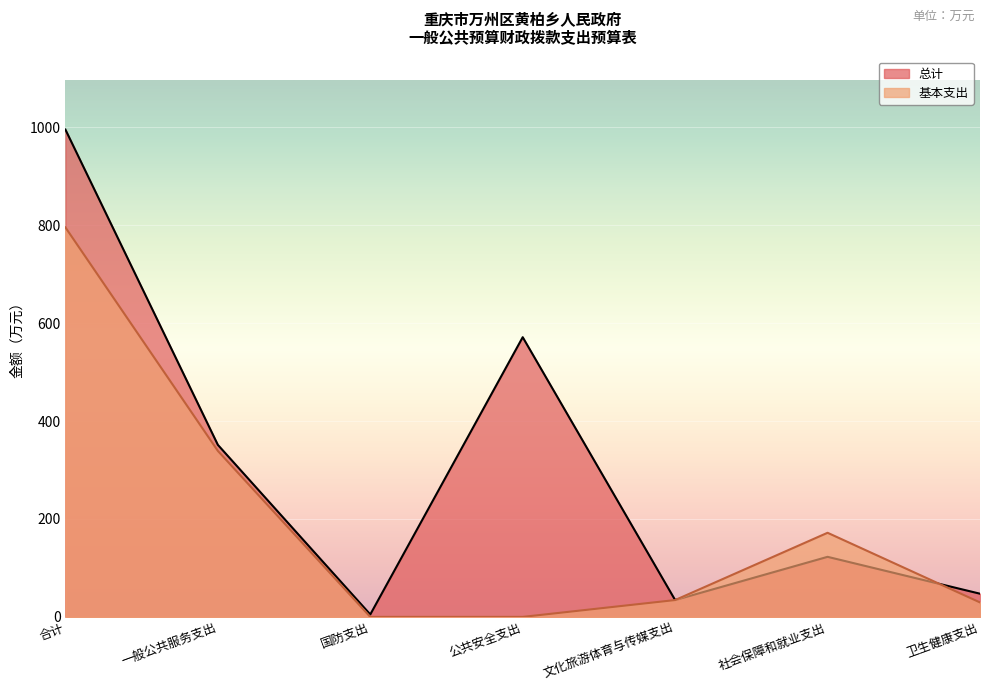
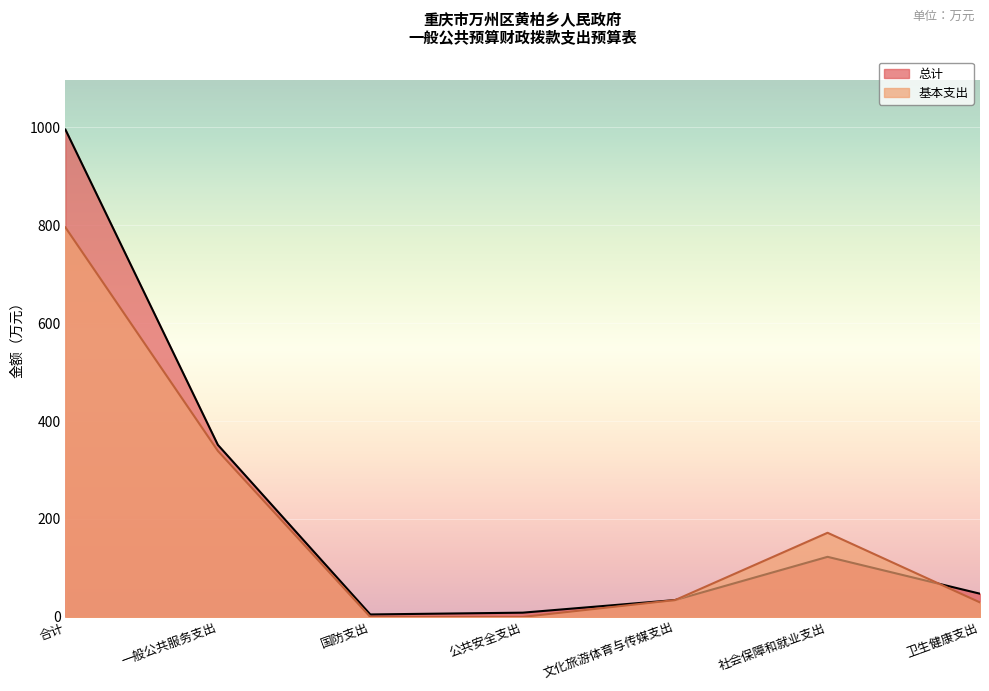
  {
    "总计": {
      "合计": 1000,
      "一般公共服务支出": 350,
-     "公共安全支出": 570,
+     "公共安全支出": 10,
      "社会保障和就业支出": 120,
      "卫生健康支出": 50
    },
    "基本支出": {
      "合计": 800,
      "一般公共服务支出": 340,
      "公共安全支出": 0,
      "社会保障和就业支出": 170,
      "卫生健康支出": 30
    }
  }
